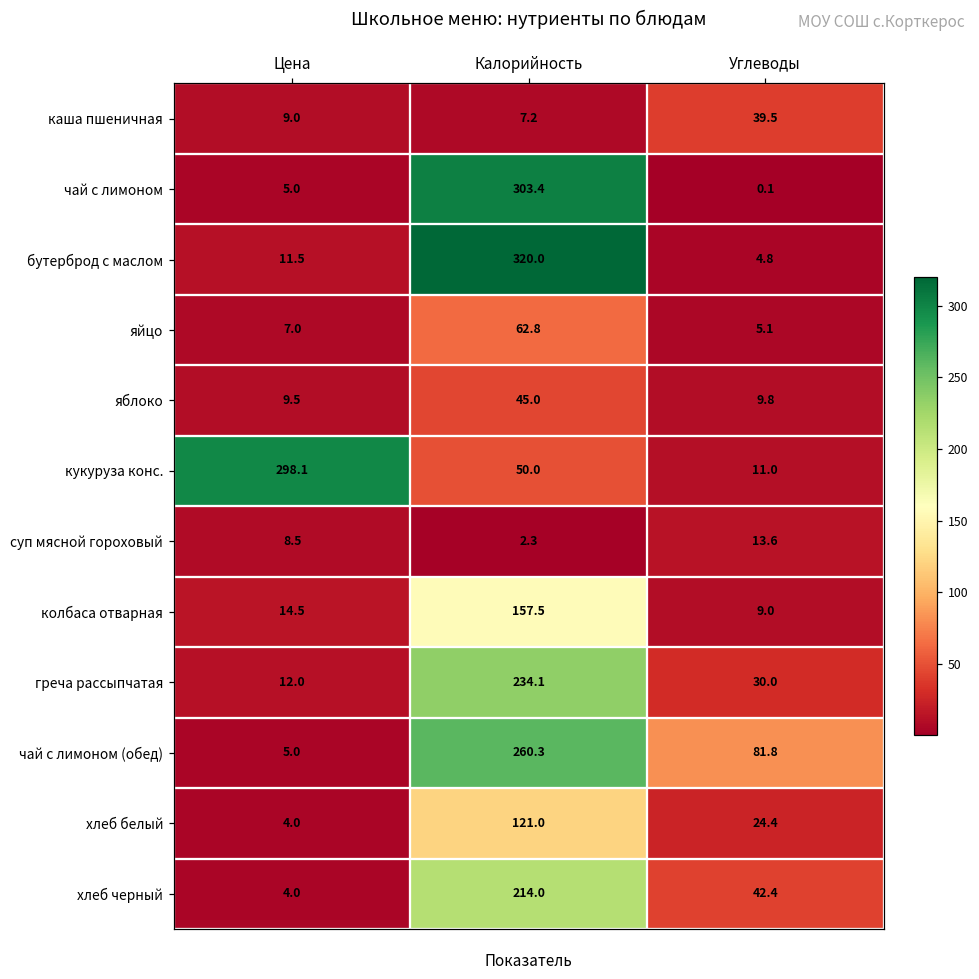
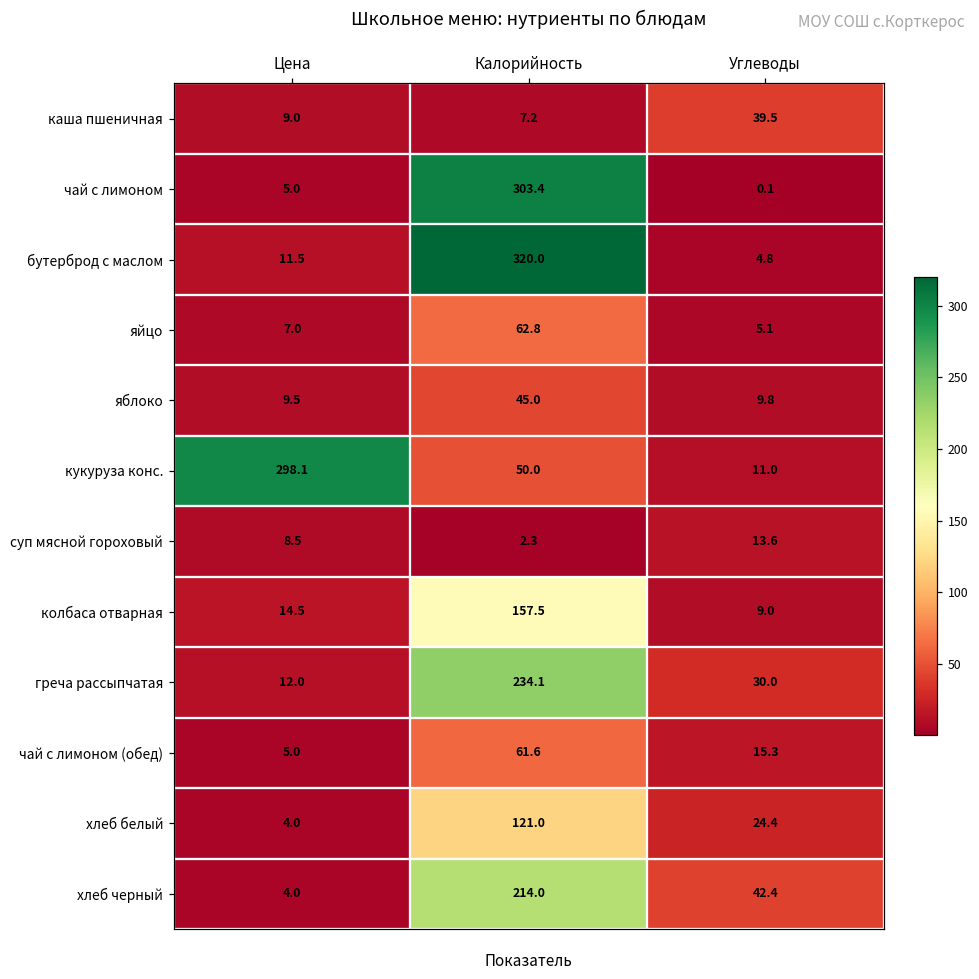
  {
    "каша пшеничная": {
      "Цена": 9.0,
      "Калорийность": 7.2,
      "Углеводы": 39.5
    },
    "чай с лимоном": {
      "Цена": 5.0,
      "Калорийность": 303.4,
      "Углеводы": 0.1
    },
    "бутерброд с маслом": {
      "Цена": 11.5,
      "Калорийность": 320.0,
      "Углеводы": 4.8
    },
    "яйцо": {
      "Цена": 7.0,
      "Калорийность": 62.8,
      "Углеводы": 5.1
    },
    "яблоко": {
      "Цена": 9.5,
      "Калорийность": 45.0,
      "Углеводы": 9.8
    },
    "кукуруза конс.": {
      "Цена": 298.1,
      "Калорийность": 50.0,
      "Углеводы": 11.0
    },
    "суп мясной гороховый": {
      "Цена": 8.5,
      "Калорийность": 2.3,
      "Углеводы": 13.6
    },
    "колбаса отварная": {
      "Цена": 14.5,
      "Калорийность": 157.5,
      "Углеводы": 9.0
    },
    "греча рассыпчатая": {
      "Цена": 12.0,
      "Калорийность": 234.1,
      "Углеводы": 30.0
    },
    "чай с лимоном (обед)": {
      "Цена": 5.0,
-     "Калорийность": 260.3,
-     "Углеводы": 81.8
+     "Калорийность": 61.6,
+     "Углеводы": 15.3
    },
    "хлеб белый": {
      "Цена": 4.0,
      "Калорийность": 121.0,
      "Углеводы": 24.4
    },
    "хлеб черный": {
      "Цена": 4.0,
      "Калорийность": 214.0,
      "Углеводы": 42.4
    }
  }
